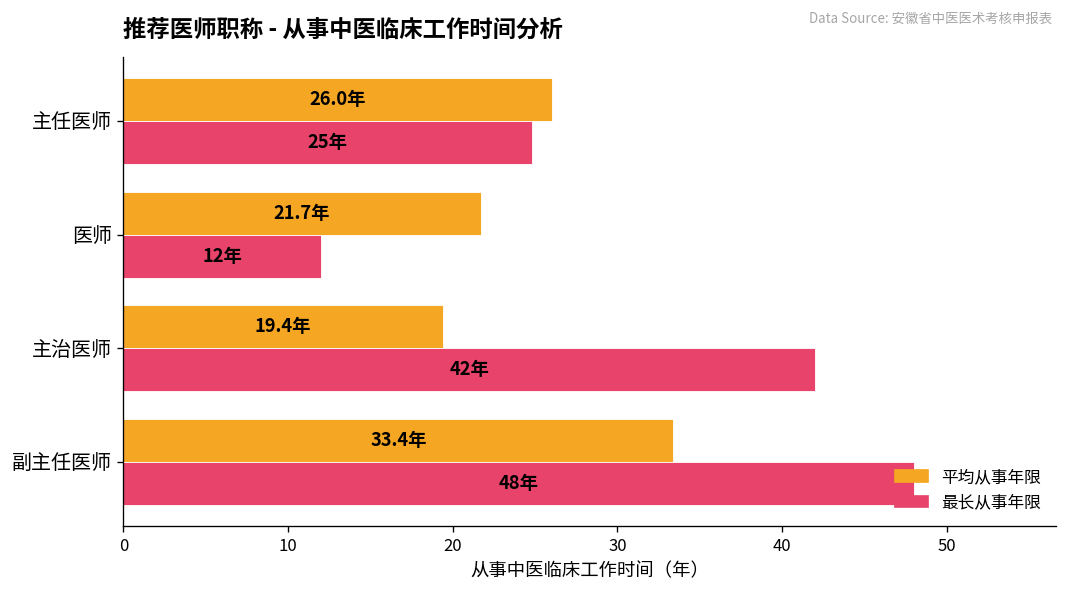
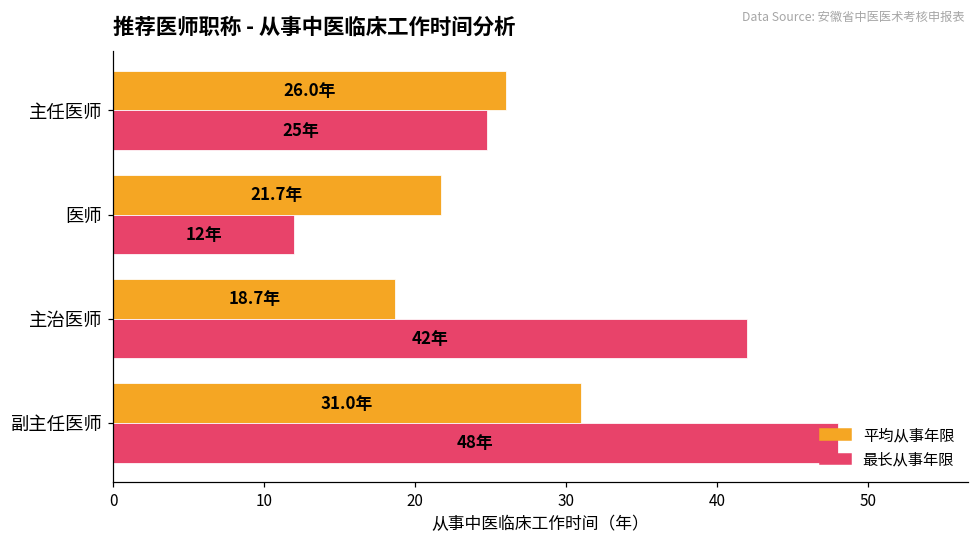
  {
    "平均从事年限": {
      "主任医师": "26.0年",
      "医师": "21.7年",
-     "主治医师": "19.4年",
-     "副主任医师": "33.4年"
+     "主治医师": "18.7年",
+     "副主任医师": "31.0年"
    },
    "最长从事年限": {
      "主任医师": "25年",
      "医师": "12年",
      "主治医师": "42年",
      "副主任医师": "48年"
    }
  }
